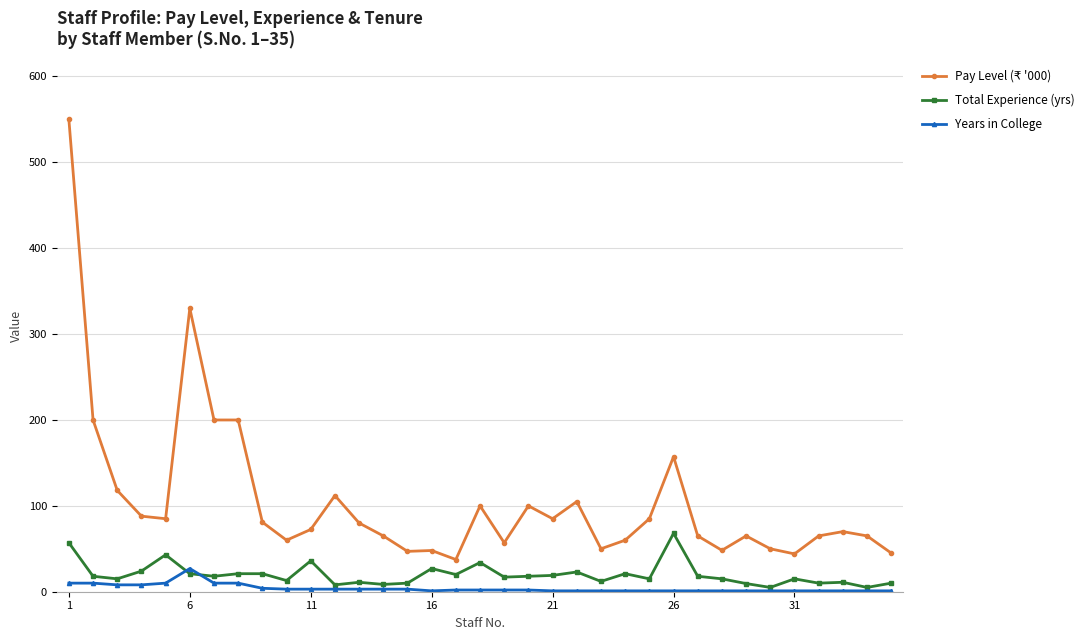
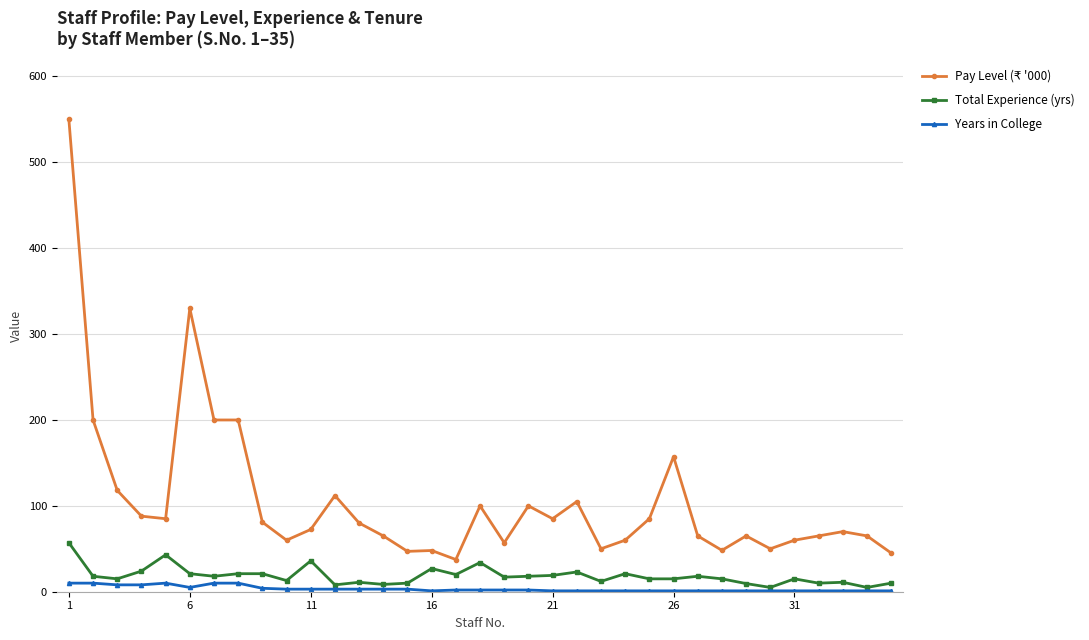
  {
    "Pay Level (₹ '000)": {
      "1": 550,
      "6": 330,
      "11": 70,
      "16": 50,
      "21": 90,
      "26": 160,
-     "31": 40
+     "31": 60
    },
    "Total Experience (yrs)": {
      "1": 60,
      "6": 20,
      "11": 40,
      "16": 30,
      "21": 20,
-     "26": 70,
+     "26": 20,
      "31": 20
    },
    "Years in College": {
      "1": 10,
-     "6": 30,
+     "6": 10,
      "11": 0,
      "16": 0,
      "21": 0,
      "26": 0,
      "31": 0
    }
  }
